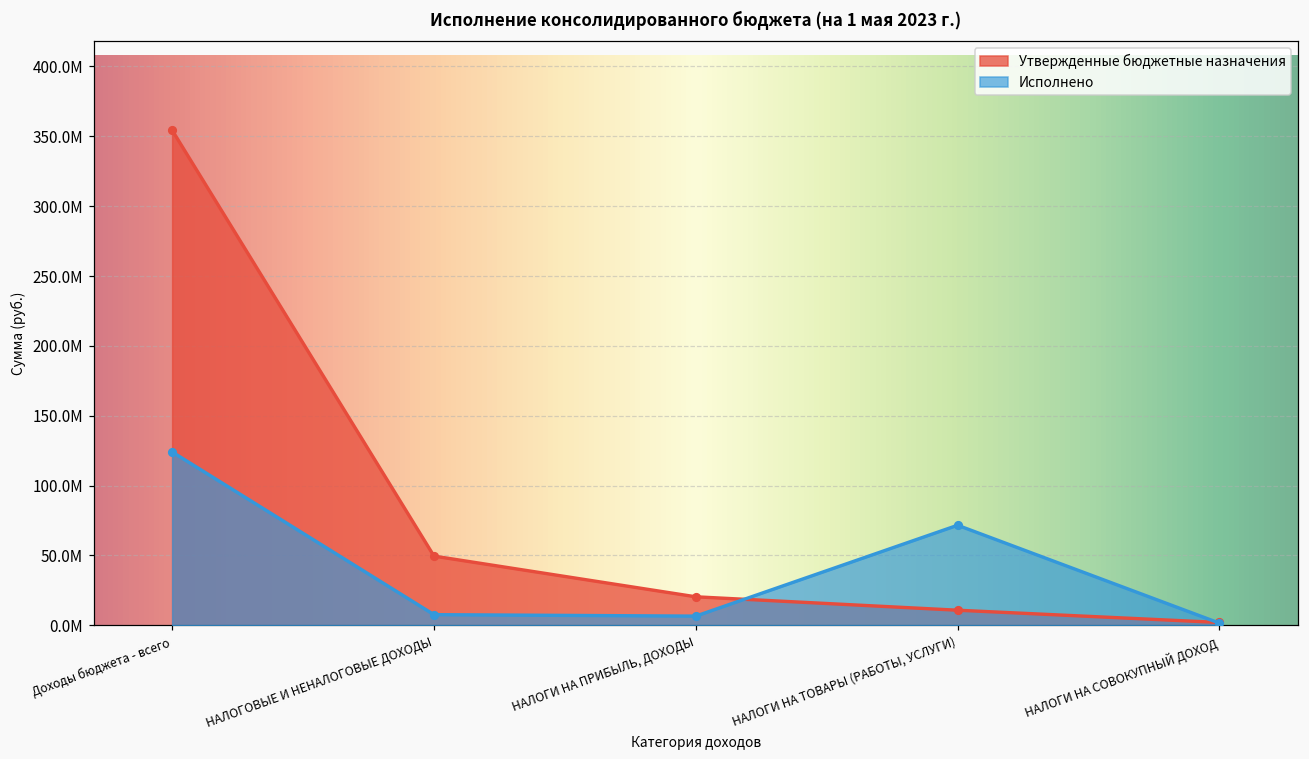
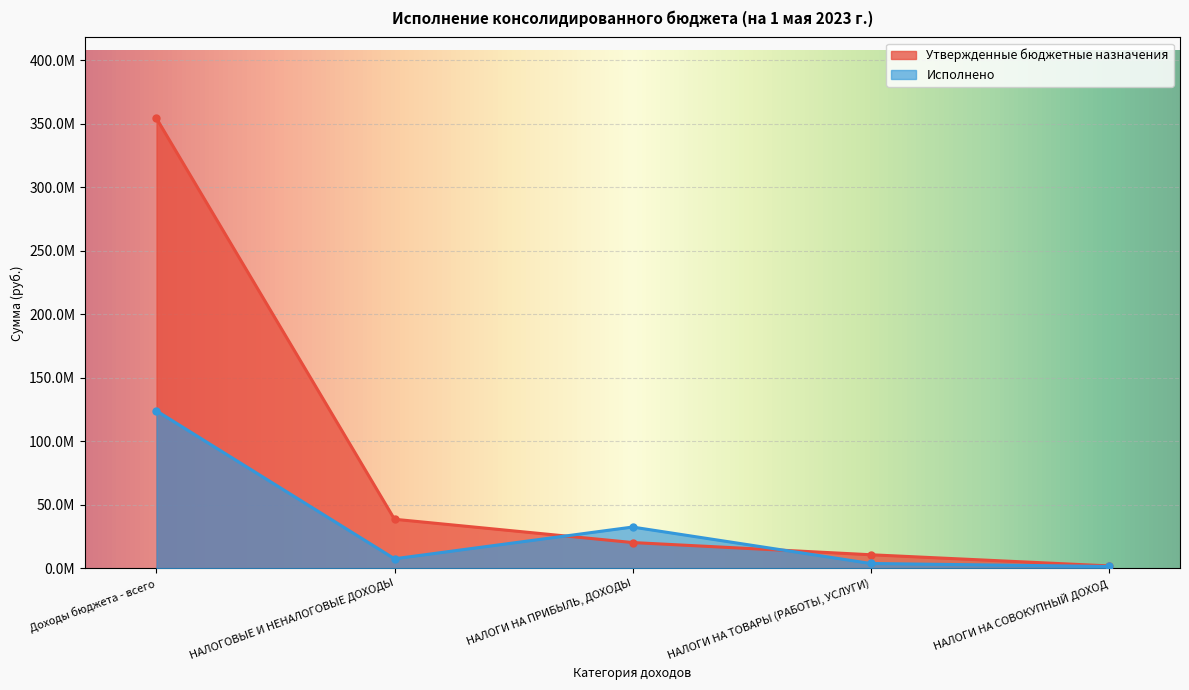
  {
    "Утвержденные бюджетные назначения": {
      "Доходы бюджета - всего": 354000000,
-     "НАЛОГОВЫЕ И НЕНАЛОГОВЫЕ ДОХОДЫ": 49000000,
+     "НАЛОГОВЫЕ И НЕНАЛОГОВЫЕ ДОХОДЫ": 39000000,
      "НАЛОГИ НА ПРИБЫЛЬ, ДОХОДЫ": 20000000,
      "НАЛОГИ НА ТОВАРЫ (РАБОТЫ, УСЛУГИ)": 11000000
    },
    "Исполнено": {
      "Доходы бюджета - всего": 124000000,
      "НАЛОГОВЫЕ И НЕНАЛОГОВЫЕ ДОХОДЫ": 8000000,
-     "НАЛОГИ НА ПРИБЫЛЬ, ДОХОДЫ": 7000000,
-     "НАЛОГИ НА ТОВАРЫ (РАБОТЫ, УСЛУГИ)": 72000000
+     "НАЛОГИ НА ПРИБЫЛЬ, ДОХОДЫ": 33000000,
+     "НАЛОГИ НА ТОВАРЫ (РАБОТЫ, УСЛУГИ)": 4000000
    }
  }
